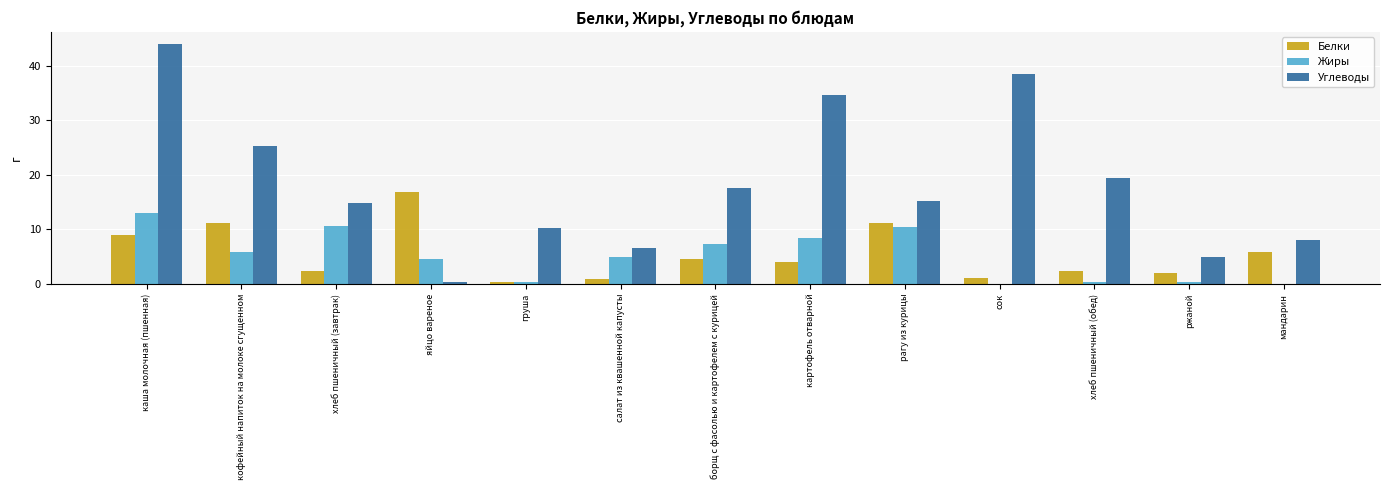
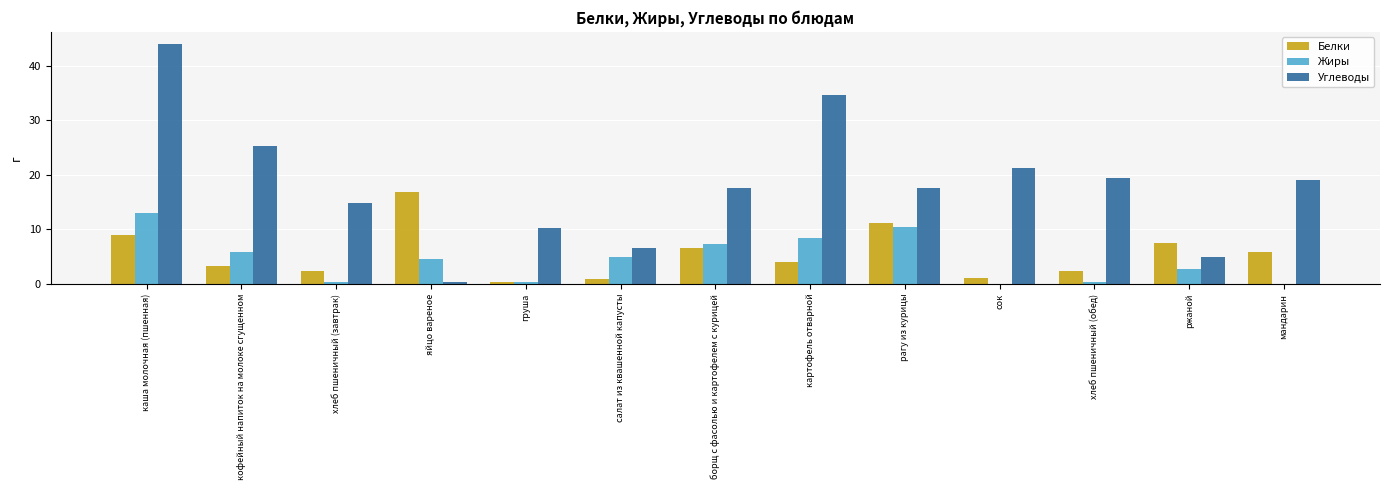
  {
    "Белки": {
      "каша молочная (пшенная)": 9,
-     "кофейный напиток на молоке сгущенном": 11,
+     "кофейный напиток на молоке сгущенном": 3,
      "хлеб пшеничный (завтрак)": 2,
      "яйцо вареное": 17,
      "салат из квашенной капусты": 1,
-     "борщ с фасолью и картофелем с курицей": 4,
+     "борщ с фасолью и картофелем с курицей": 7,
      "картофель отварной": 4,
      "рагу из курицы": 11,
      "сок": 1,
      "хлеб пшеничный (обед)": 2,
-     "ржаной": 2,
+     "ржаной": 7,
      "мандарин": 6
    },
    "Жиры": {
      "каша молочная (пшенная)": 13,
      "кофейный напиток на молоке сгущенном": 6,
-     "хлеб пшеничный (завтрак)": 11,
+     "хлеб пшеничный (завтрак)": 0,
      "яйцо вареное": 5,
      "салат из квашенной капусты": 5,
      "борщ с фасолью и картофелем с курицей": 7,
      "картофель отварной": 8,
      "рагу из курицы": 11,
      "сок": 0,
-     "ржаной": 0,
+     "ржаной": 3,
      "мандарин": 0
    },
    "Углеводы": {
      "каша молочная (пшенная)": 44,
      "кофейный напиток на молоке сгущенном": 25,
      "хлеб пшеничный (завтрак)": 15,
      "груша": 10,
      "салат из квашенной капусты": 7,
      "борщ с фасолью и картофелем с курицей": 18,
      "картофель отварной": 35,
-     "рагу из курицы": 15,
-     "сок": 39,
+     "рагу из курицы": 18,
+     "сок": 21,
      "хлеб пшеничный (обед)": 19,
      "ржаной": 5,
-     "мандарин": 8
+     "мандарин": 19
    }
  }
